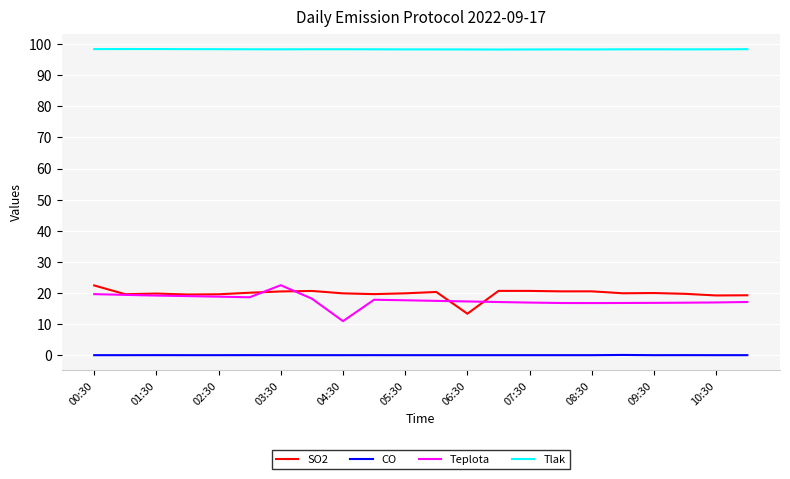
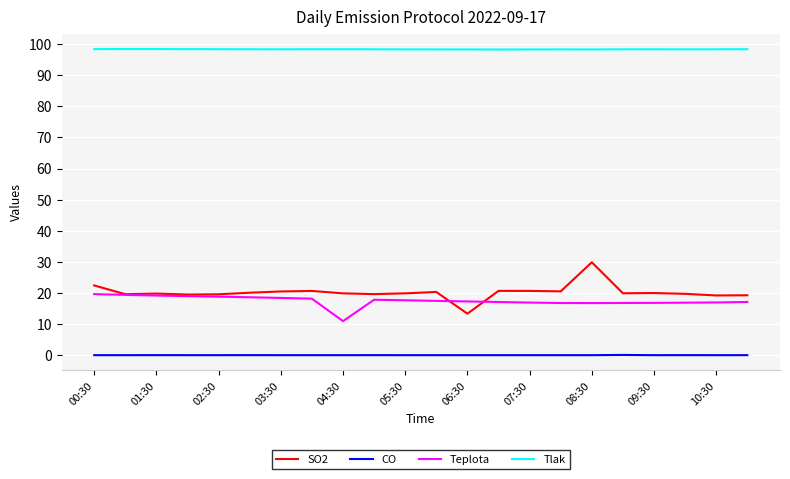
  {
    "SO2": {
      "00:30": 22,
      "03:30": 20,
      "04:30": 20,
      "05:30": 20,
      "06:30": 13,
      "07:30": 21,
-     "08:30": 21,
+     "08:30": 30,
      "09:30": 20,
      "10:30": 19
    },
    "CO": {
      "00:30": 0,
      "01:30": 0,
      "02:30": 0,
      "03:30": 0,
      "04:30": 0,
      "05:30": 0,
      "06:30": 0,
      "07:30": 0,
      "08:30": 0,
      "09:30": 0,
      "10:30": 0
    },
    "Teplota": {
      "00:30": 20,
-     "03:30": 22,
+     "03:30": 18,
      "04:30": 11,
      "05:30": 18,
      "06:30": 17,
      "07:30": 17,
      "08:30": 17,
      "09:30": 17,
      "10:30": 17
    },
    "Tlak": {
      "00:30": 98,
      "01:30": 98,
      "02:30": 98,
      "03:30": 98,
      "04:30": 98,
      "05:30": 98,
      "06:30": 98,
      "07:30": 98,
      "08:30": 98,
      "09:30": 98,
      "10:30": 98
    }
  }
